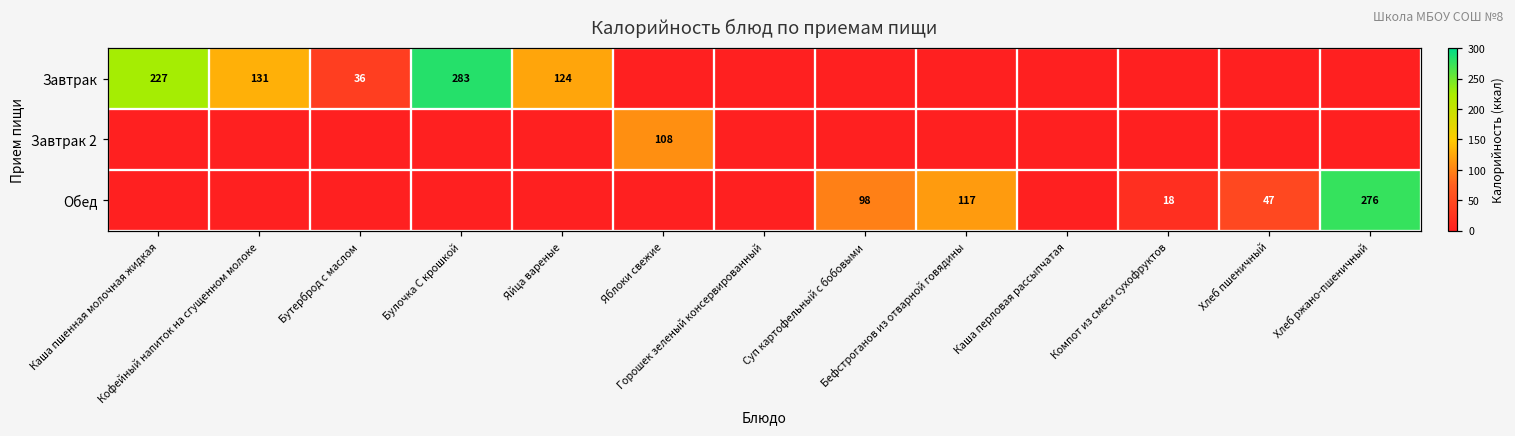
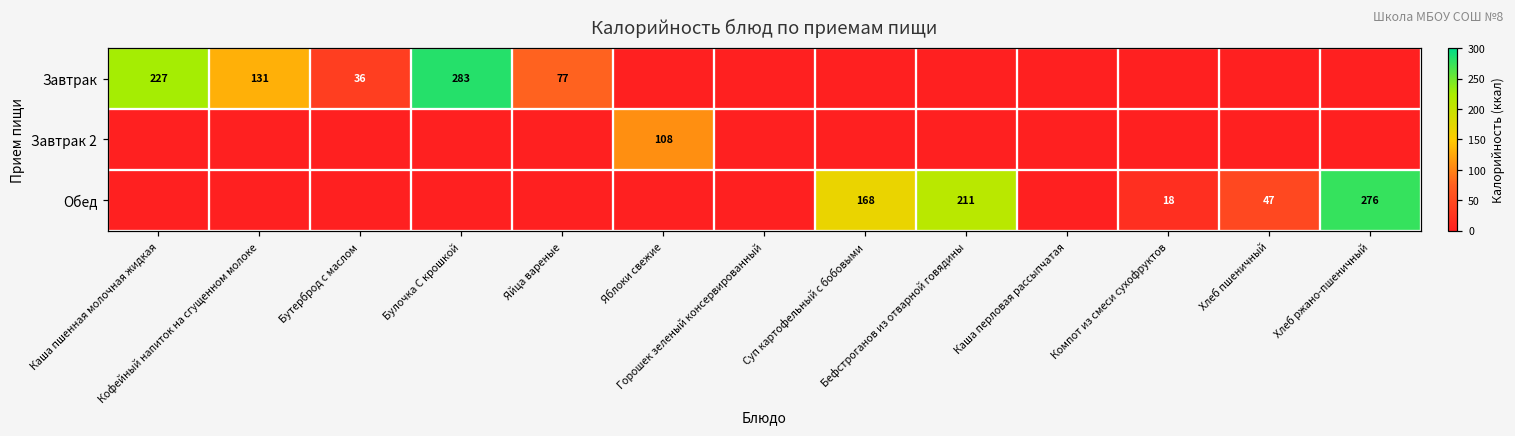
  {
    "Завтрак": {
      "Каша пшенная молочная жидкая": 227,
      "Кофейный напиток на сгущенном молоке": 131,
      "Бутерброд с маслом": 36,
      "Булочка С крошкой": 283,
-     "Яйца вареные": 124
+     "Яйца вареные": 77
    },
    "Завтрак 2": {
      "Яблоки свежие": 108
    },
    "Обед": {
-     "Суп картофельный с бобовыми": 98,
-     "Бефстроганов из отварной говядины": 117,
+     "Суп картофельный с бобовыми": 168,
+     "Бефстроганов из отварной говядины": 211,
      "Компот из смеси сухофруктов": 18,
      "Хлеб пшеничный": 47,
      "Хлеб ржано-пшеничный": 276
    }
  }
